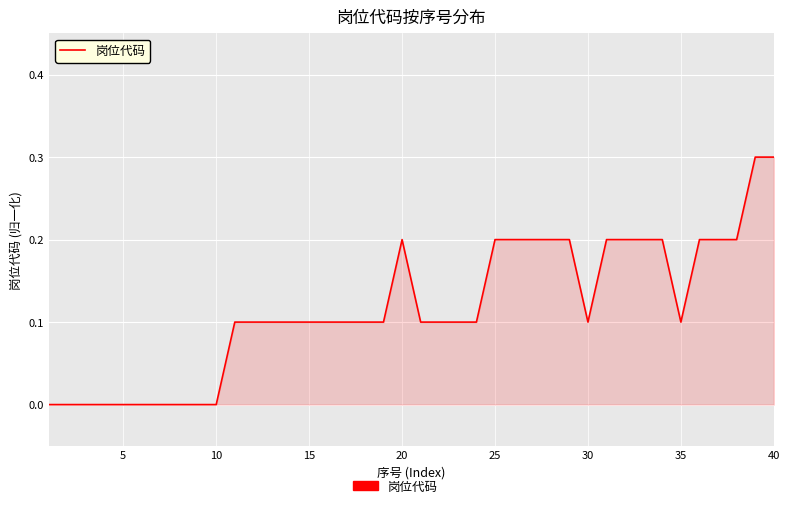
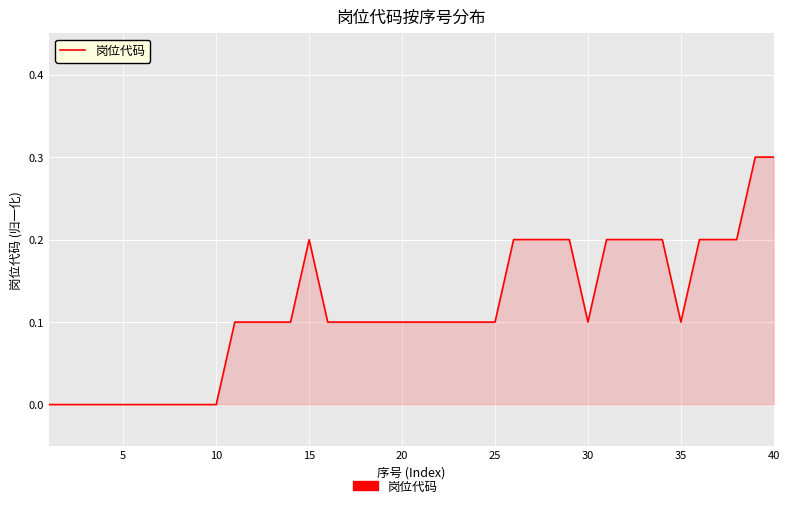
  {
    "5": 0.00,
    "10": 0.00,
-   "15": 0.10,
-   "20": 0.20,
-   "25": 0.20,
+   "15": 0.20,
+   "20": 0.10,
+   "25": 0.10,
    "30": 0.10,
    "35": 0.10,
    "40": 0.30
  }
